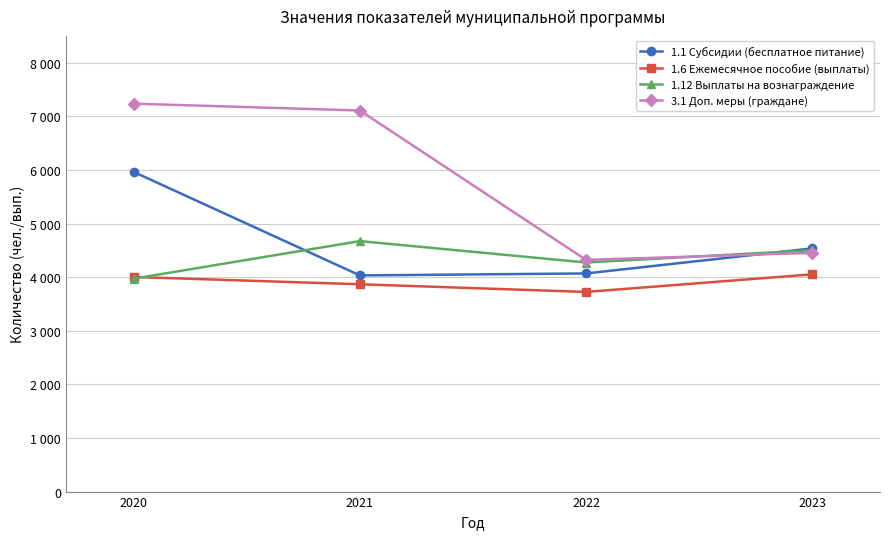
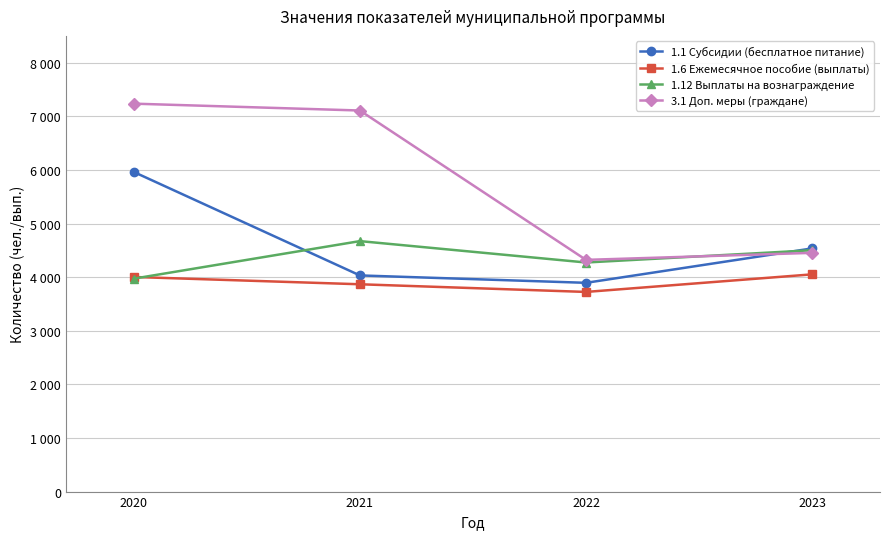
  {
    "1.1 Субсидии (бесплатное питание)": {
      "2020": 6000,
      "2021": 4000,
-     "2022": 4100
+     "2022": 3900
    },
    "1.6 Ежемесячное пособие (выплаты)": {
      "2021": 3900,
      "2022": 3700,
      "2023": 4100
    },
    "1.12 Выплаты на вознаграждение": {
      "2021": 4700,
      "2022": 4300
    },
    "3.1 Доп. меры (граждане)": {
      "2020": 7200,
      "2021": 7100,
      "2022": 4300,
      "2023": 4500
    }
  }
